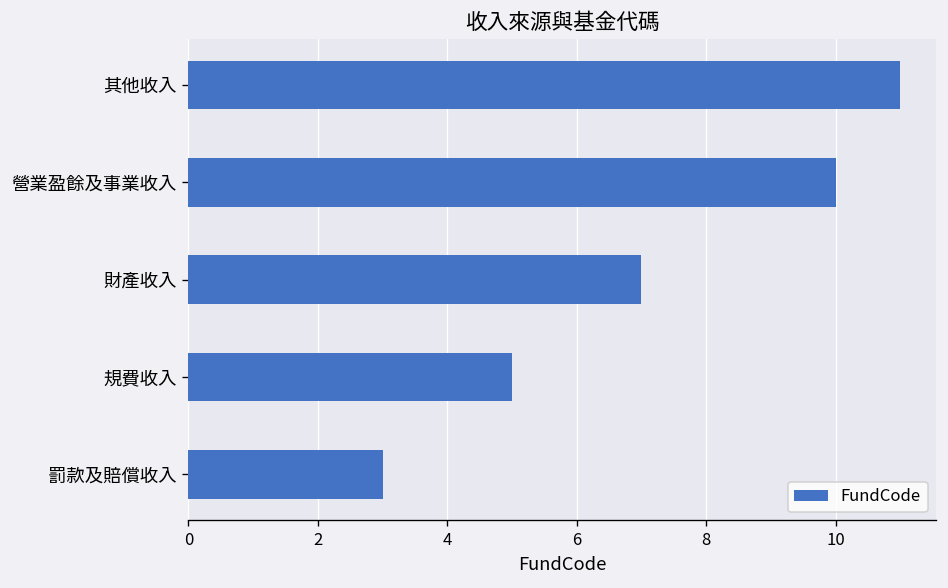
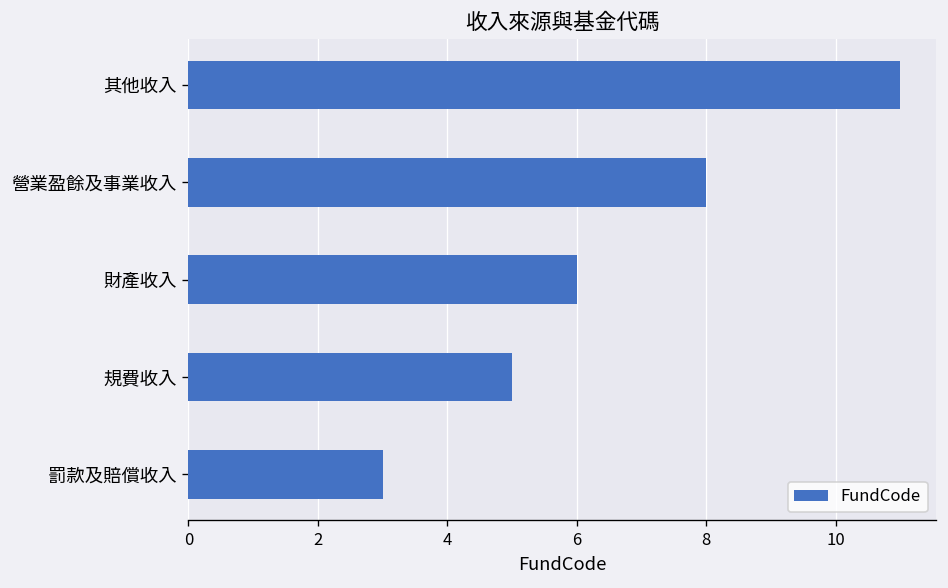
  {
    "其他收入": 11,
-   "營業盈餘及事業收入": 10,
-   "財產收入": 7,
+   "營業盈餘及事業收入": 8,
+   "財產收入": 6,
    "規費收入": 5,
    "罰款及賠償收入": 3
  }
